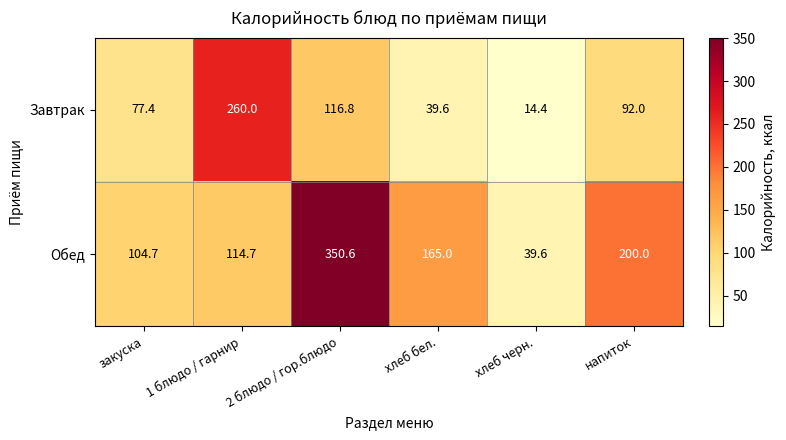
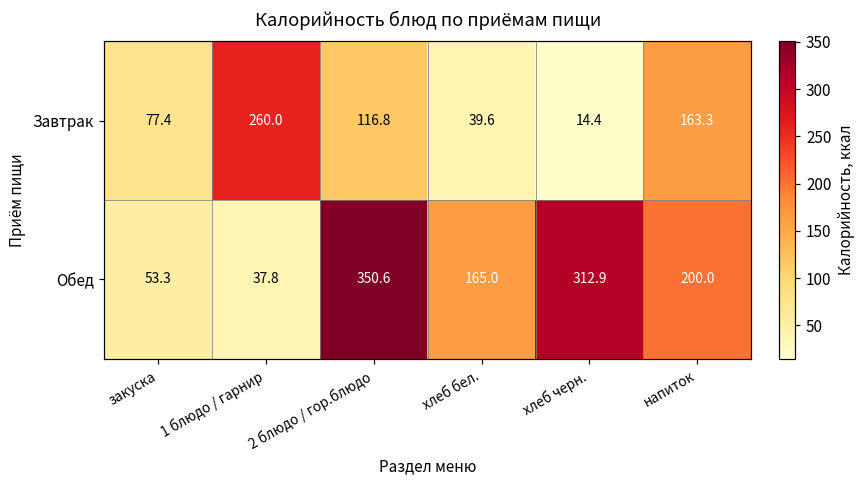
  {
    "Завтрак": {
      "закуска": 77.4,
      "1 блюдо / гарнир": 260.0,
      "2 блюдо / гор.блюдо": 116.8,
      "хлеб бел.": 39.6,
      "хлеб черн.": 14.4,
-     "напиток": 92.0
+     "напиток": 163.3
    },
    "Обед": {
-     "закуска": 104.7,
-     "1 блюдо / гарнир": 114.7,
+     "закуска": 53.3,
+     "1 блюдо / гарнир": 37.8,
      "2 блюдо / гор.блюдо": 350.6,
      "хлеб бел.": 165.0,
-     "хлеб черн.": 39.6,
+     "хлеб черн.": 312.9,
      "напиток": 200.0
    }
  }
